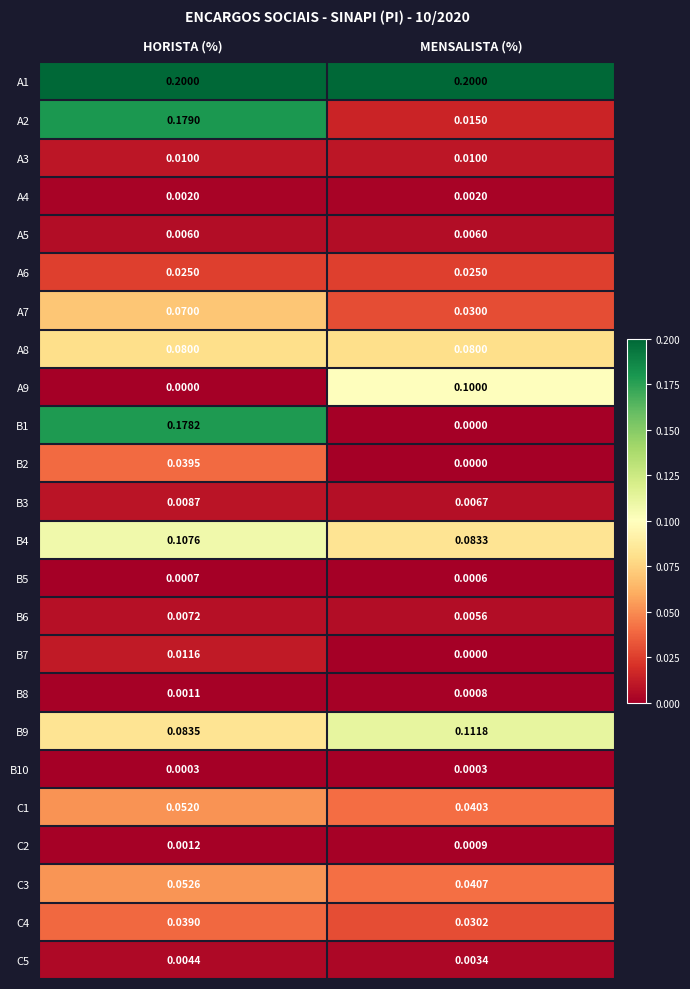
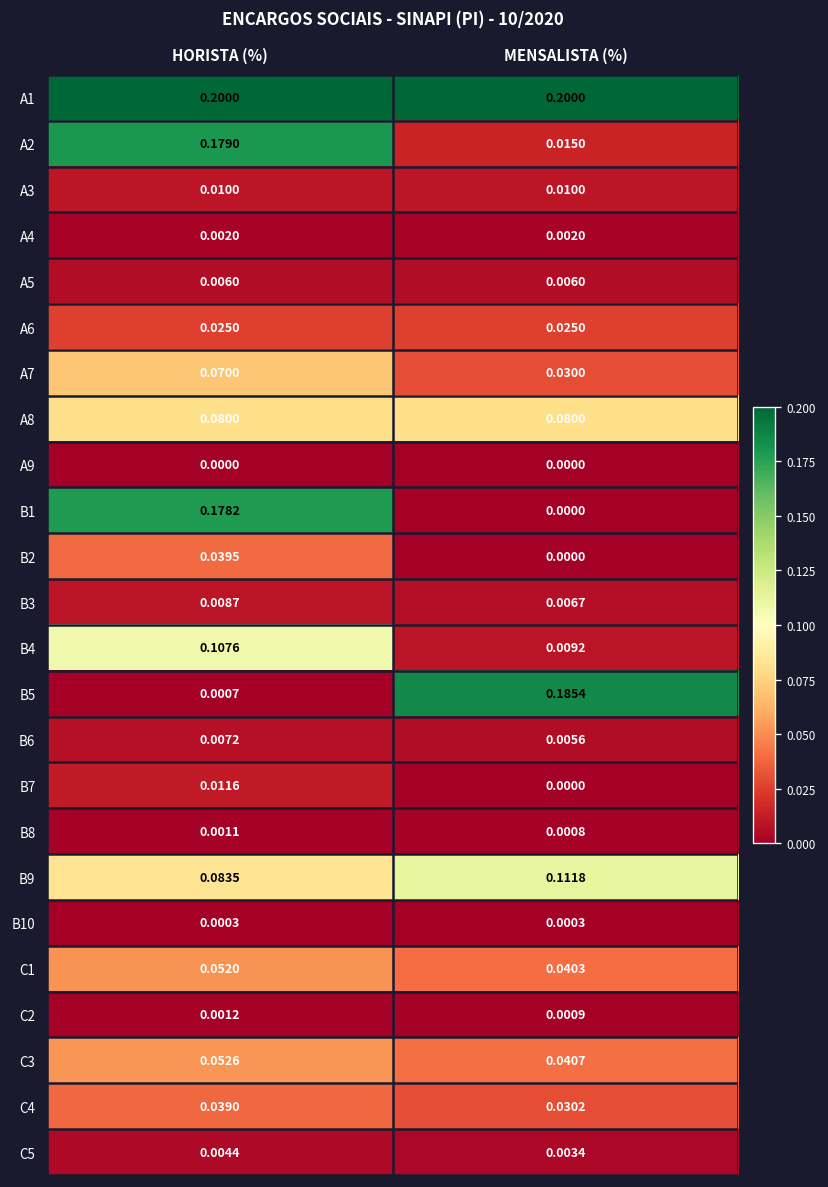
  {
    "A1": {
      "HORISTA (%)": 0.2000,
      "MENSALISTA (%)": 0.2000
    },
    "A2": {
      "HORISTA (%)": 0.1790,
      "MENSALISTA (%)": 0.0150
    },
    "A3": {
      "HORISTA (%)": 0.0100,
      "MENSALISTA (%)": 0.0100
    },
    "A4": {
      "HORISTA (%)": 0.0020,
      "MENSALISTA (%)": 0.0020
    },
    "A5": {
      "HORISTA (%)": 0.0060,
      "MENSALISTA (%)": 0.0060
    },
    "A6": {
      "HORISTA (%)": 0.0250,
      "MENSALISTA (%)": 0.0250
    },
    "A7": {
      "HORISTA (%)": 0.0700,
      "MENSALISTA (%)": 0.0300
    },
    "A8": {
      "HORISTA (%)": 0.0800,
      "MENSALISTA (%)": 0.0800
    },
    "A9": {
      "HORISTA (%)": 0.0000,
-     "MENSALISTA (%)": 0.1000
+     "MENSALISTA (%)": 0.0000
    },
    "B1": {
      "HORISTA (%)": 0.1782,
      "MENSALISTA (%)": 0.0000
    },
    "B2": {
      "HORISTA (%)": 0.0395,
      "MENSALISTA (%)": 0.0000
    },
    "B3": {
      "HORISTA (%)": 0.0087,
      "MENSALISTA (%)": 0.0067
    },
    "B4": {
      "HORISTA (%)": 0.1076,
-     "MENSALISTA (%)": 0.0833
+     "MENSALISTA (%)": 0.0092
    },
    "B5": {
      "HORISTA (%)": 0.0007,
-     "MENSALISTA (%)": 0.0006
+     "MENSALISTA (%)": 0.1854
    },
    "B6": {
      "HORISTA (%)": 0.0072,
      "MENSALISTA (%)": 0.0056
    },
    "B7": {
      "HORISTA (%)": 0.0116,
      "MENSALISTA (%)": 0.0000
    },
    "B8": {
      "HORISTA (%)": 0.0011,
      "MENSALISTA (%)": 0.0008
    },
    "B9": {
      "HORISTA (%)": 0.0835,
      "MENSALISTA (%)": 0.1118
    },
    "B10": {
      "HORISTA (%)": 0.0003,
      "MENSALISTA (%)": 0.0003
    },
    "C1": {
      "HORISTA (%)": 0.0520,
      "MENSALISTA (%)": 0.0403
    },
    "C2": {
      "HORISTA (%)": 0.0012,
      "MENSALISTA (%)": 0.0009
    },
    "C3": {
      "HORISTA (%)": 0.0526,
      "MENSALISTA (%)": 0.0407
    },
    "C4": {
      "HORISTA (%)": 0.0390,
      "MENSALISTA (%)": 0.0302
    },
    "C5": {
      "HORISTA (%)": 0.0044,
      "MENSALISTA (%)": 0.0034
    }
  }
